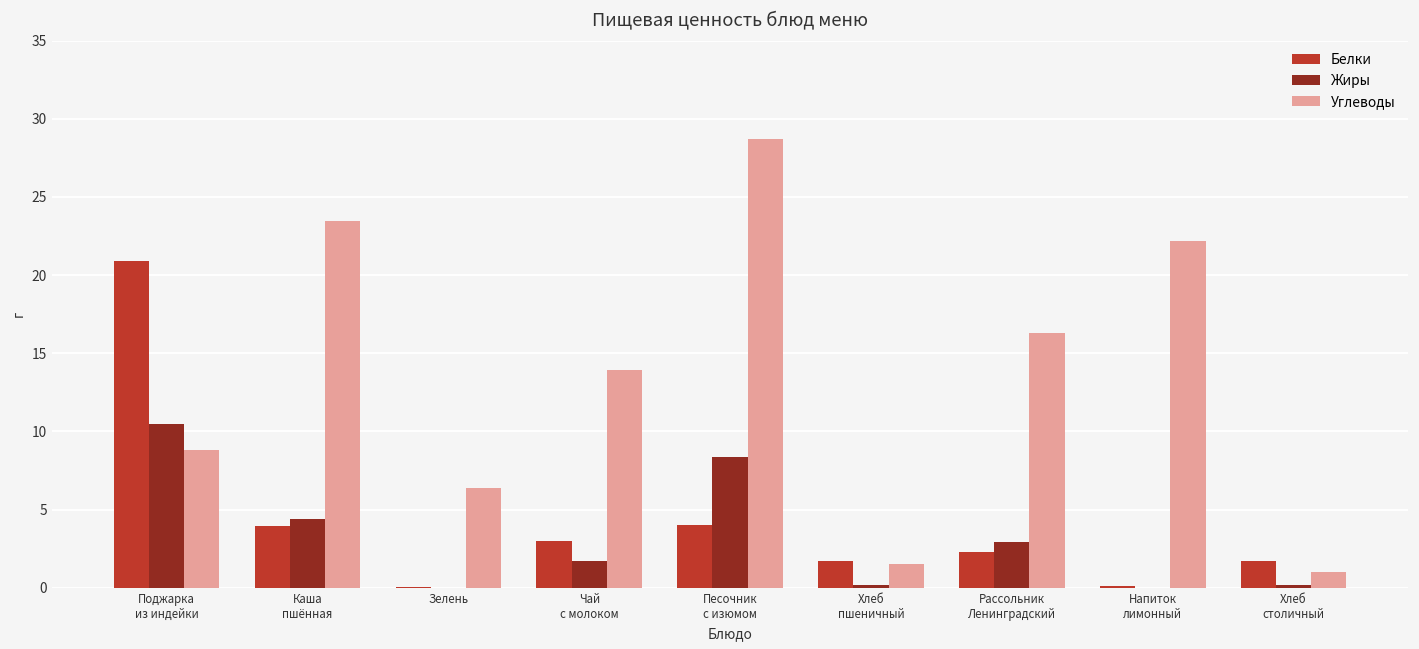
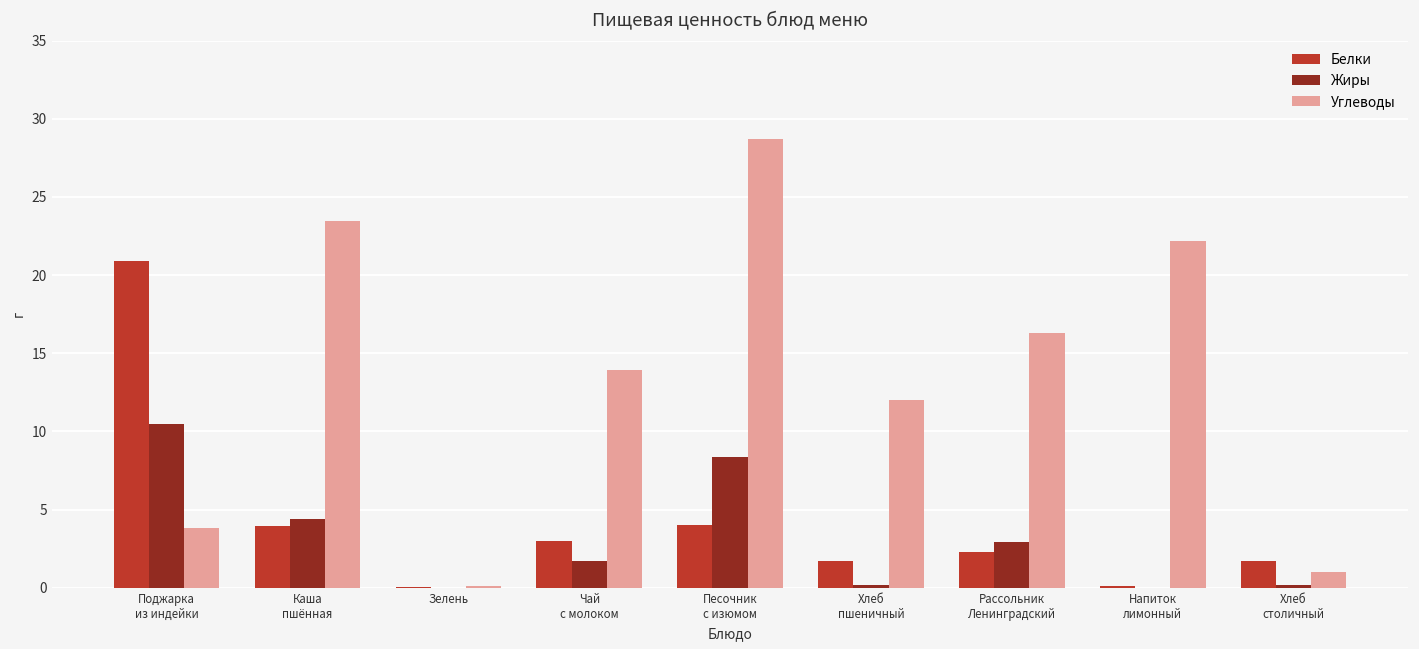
  {
    "Углеводы": {
-     "Поджарка из индейки": 8.8,
+     "Поджарка из индейки": 3.8,
      "Каша пшённая": 23.5,
-     "Зелень": 6.4,
+     "Зелень": 0.1,
      "Чай с молоком": 13.9,
      "Песочник с изюмом": 28.7,
-     "Хлеб пшеничный": 1.5,
+     "Хлеб пшеничный": 12.0,
      "Рассольник Ленинградский": 16.3,
      "Напиток лимонный": 22.2,
      "Хлеб столичный": 1.0
    }
  }
